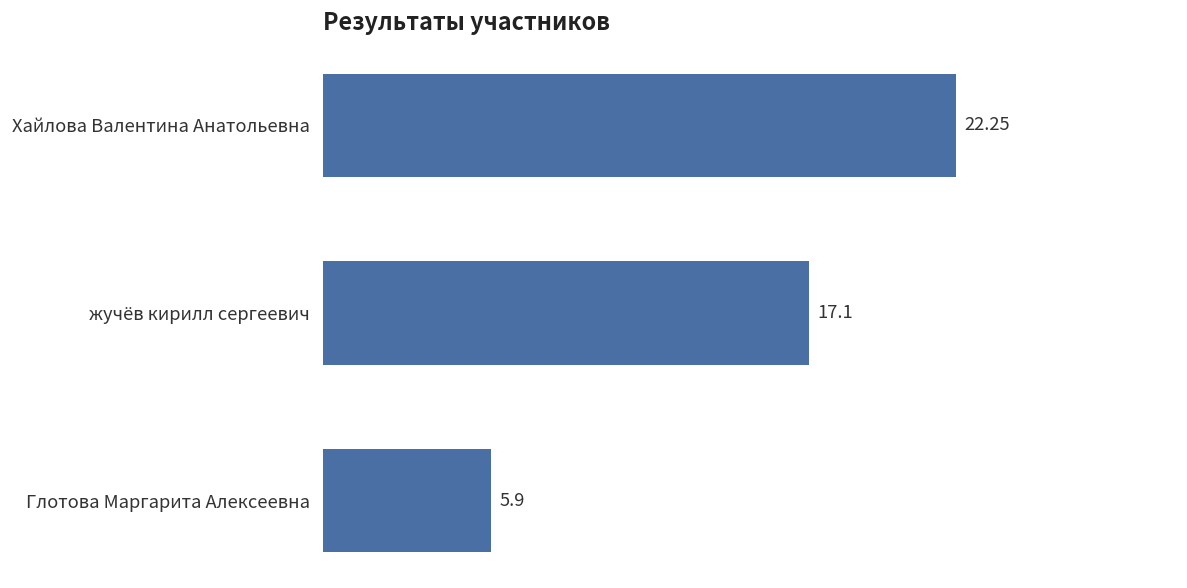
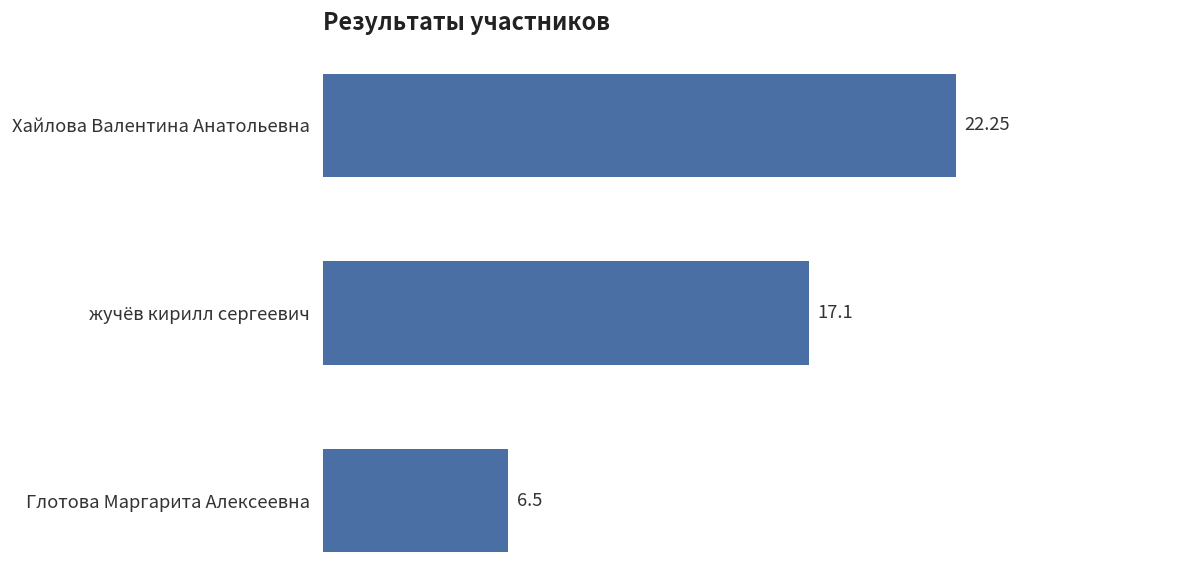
  {
    "Хайлова Валентина Анатольевна": 22.25,
    "жучёв кирилл сергеевич": 17.1,
-   "Глотова Маргарита Алексеевна": 5.9
+   "Глотова Маргарита Алексеевна": 6.5
  }
